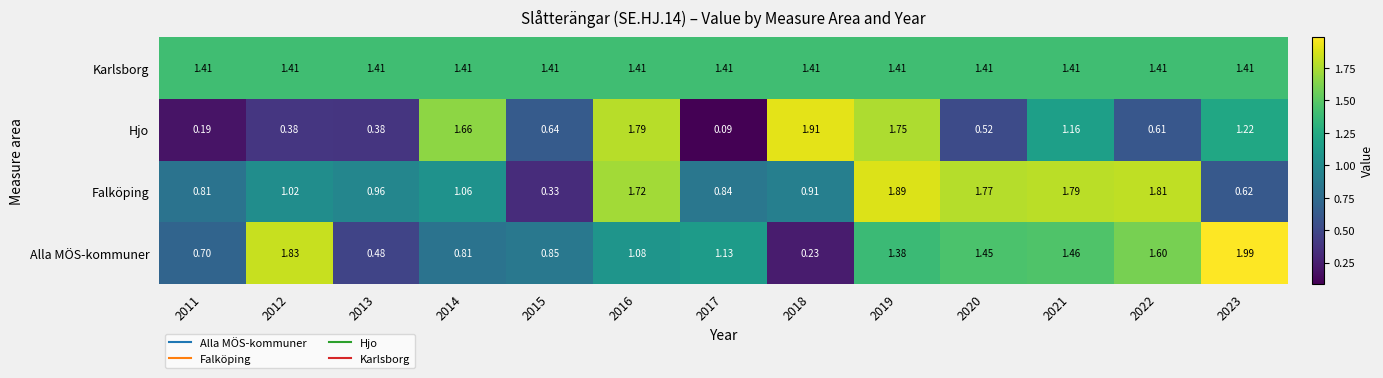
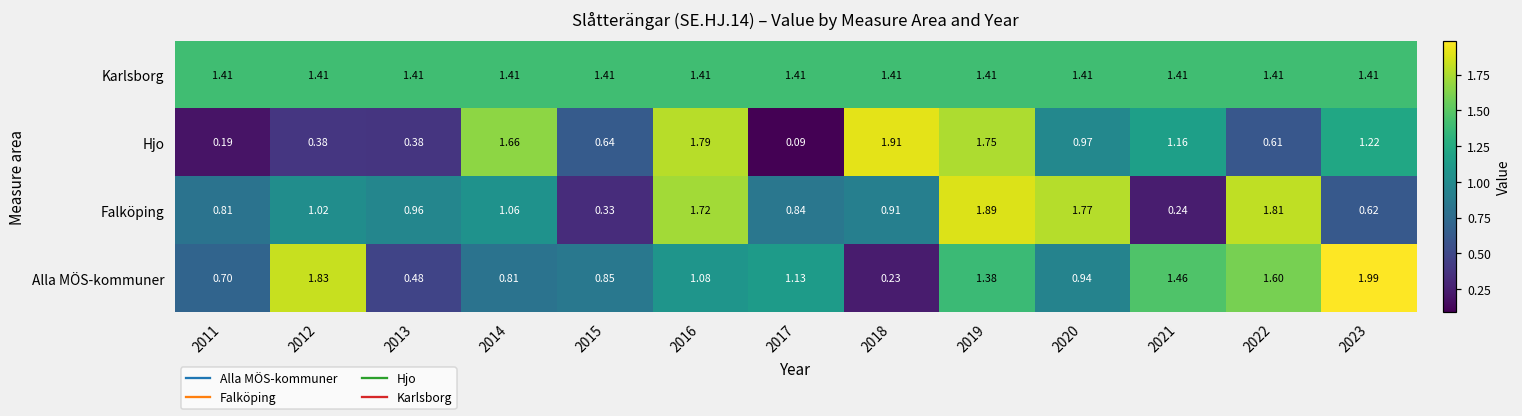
  {
    "Karlsborg": {
      "2011": 1.41,
      "2012": 1.41,
      "2013": 1.41,
      "2014": 1.41,
      "2015": 1.41,
      "2016": 1.41,
      "2017": 1.41,
      "2018": 1.41,
      "2019": 1.41,
      "2020": 1.41,
      "2021": 1.41,
      "2022": 1.41,
      "2023": 1.41
    },
    "Hjo": {
      "2011": 0.19,
      "2012": 0.38,
      "2013": 0.38,
      "2014": 1.66,
      "2015": 0.64,
      "2016": 1.79,
      "2017": 0.09,
      "2018": 1.91,
      "2019": 1.75,
-     "2020": 0.52,
+     "2020": 0.97,
      "2021": 1.16,
      "2022": 0.61,
      "2023": 1.22
    },
    "Falköping": {
      "2011": 0.81,
      "2012": 1.02,
      "2013": 0.96,
      "2014": 1.06,
      "2015": 0.33,
      "2016": 1.72,
      "2017": 0.84,
      "2018": 0.91,
      "2019": 1.89,
      "2020": 1.77,
-     "2021": 1.79,
+     "2021": 0.24,
      "2022": 1.81,
      "2023": 0.62
    },
    "Alla MÖS-kommuner": {
      "2011": 0.70,
      "2012": 1.83,
      "2013": 0.48,
      "2014": 0.81,
      "2015": 0.85,
      "2016": 1.08,
      "2017": 1.13,
      "2018": 0.23,
      "2019": 1.38,
-     "2020": 1.45,
+     "2020": 0.94,
      "2021": 1.46,
      "2022": 1.60,
      "2023": 1.99
    }
  }
